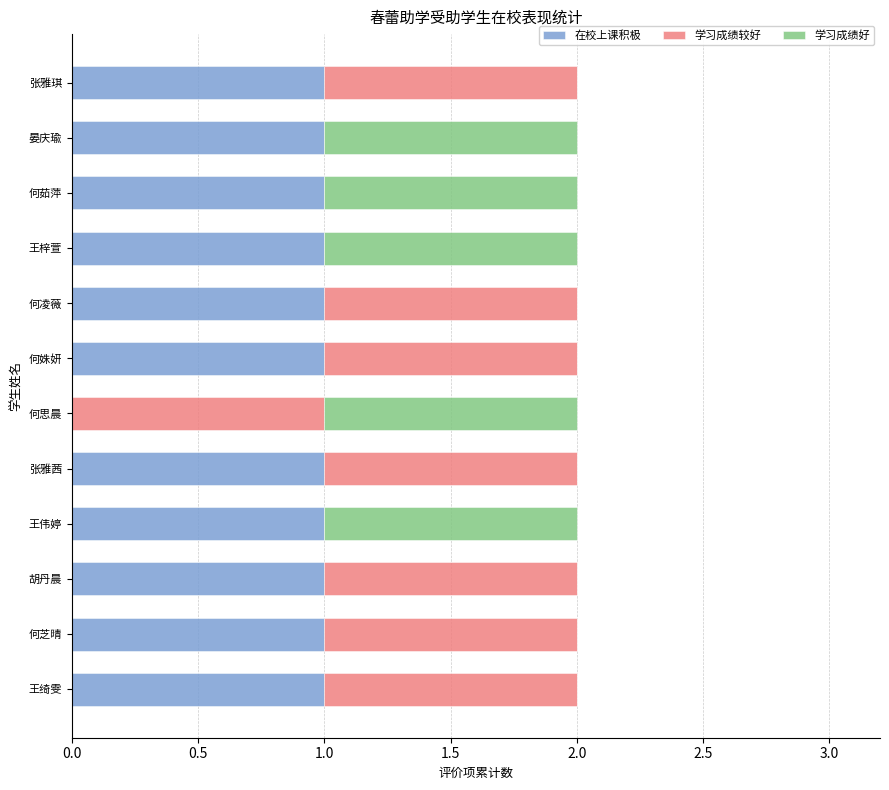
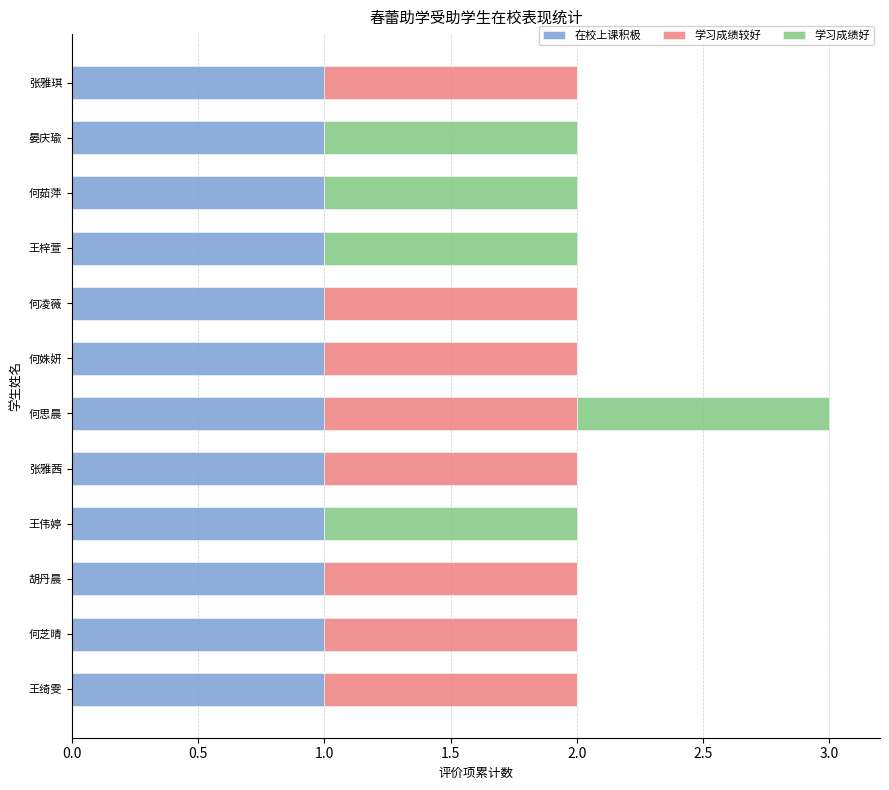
  {
    "在校上课积极": {
      "张雅琪": 1,
      "晏庆瑜": 1,
      "何茹萍": 1,
      "王梓萱": 1,
      "何凌薇": 1,
      "何姝妍": 1,
-     "何思晨": 0,
+     "何思晨": 1,
      "张雅茜": 1,
      "王伟婷": 1,
      "胡丹晨": 1,
      "何芝晴": 1,
      "王绮雯": 1
    },
    "学习成绩较好": {
      "张雅琪": 1,
      "晏庆瑜": 0,
      "何茹萍": 0,
      "王梓萱": 0,
      "何凌薇": 1,
      "何姝妍": 1,
      "何思晨": 1,
      "张雅茜": 1,
      "王伟婷": 0,
      "胡丹晨": 1,
      "何芝晴": 1,
      "王绮雯": 1
    },
    "学习成绩好": {
      "张雅琪": 0,
      "晏庆瑜": 1,
      "何茹萍": 1,
      "王梓萱": 1,
      "何凌薇": 0,
      "何姝妍": 0,
      "何思晨": 1,
      "张雅茜": 0,
      "王伟婷": 1,
      "胡丹晨": 0,
      "何芝晴": 0,
      "王绮雯": 0
    }
  }
